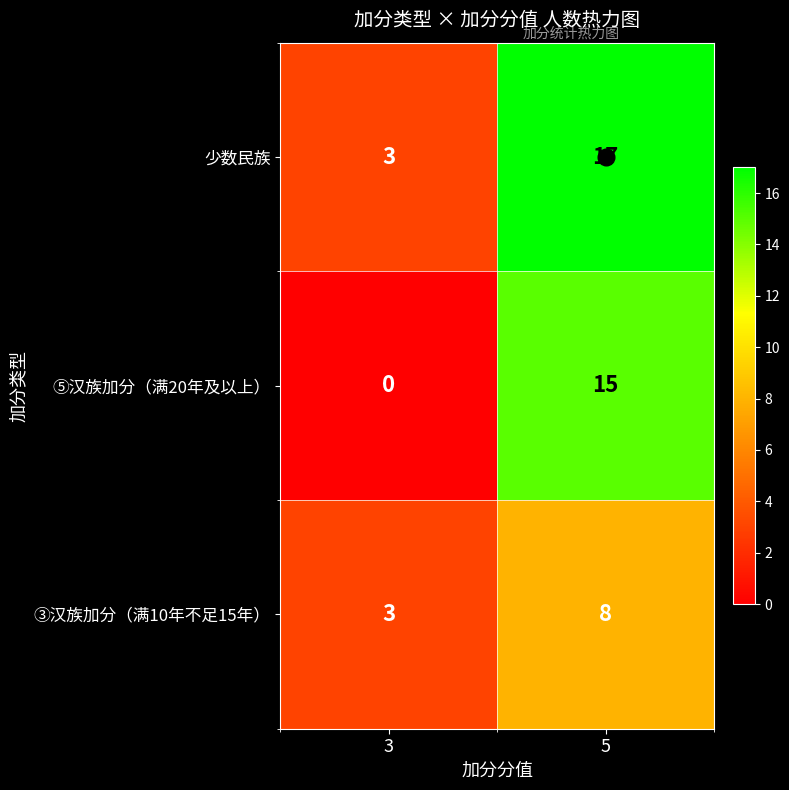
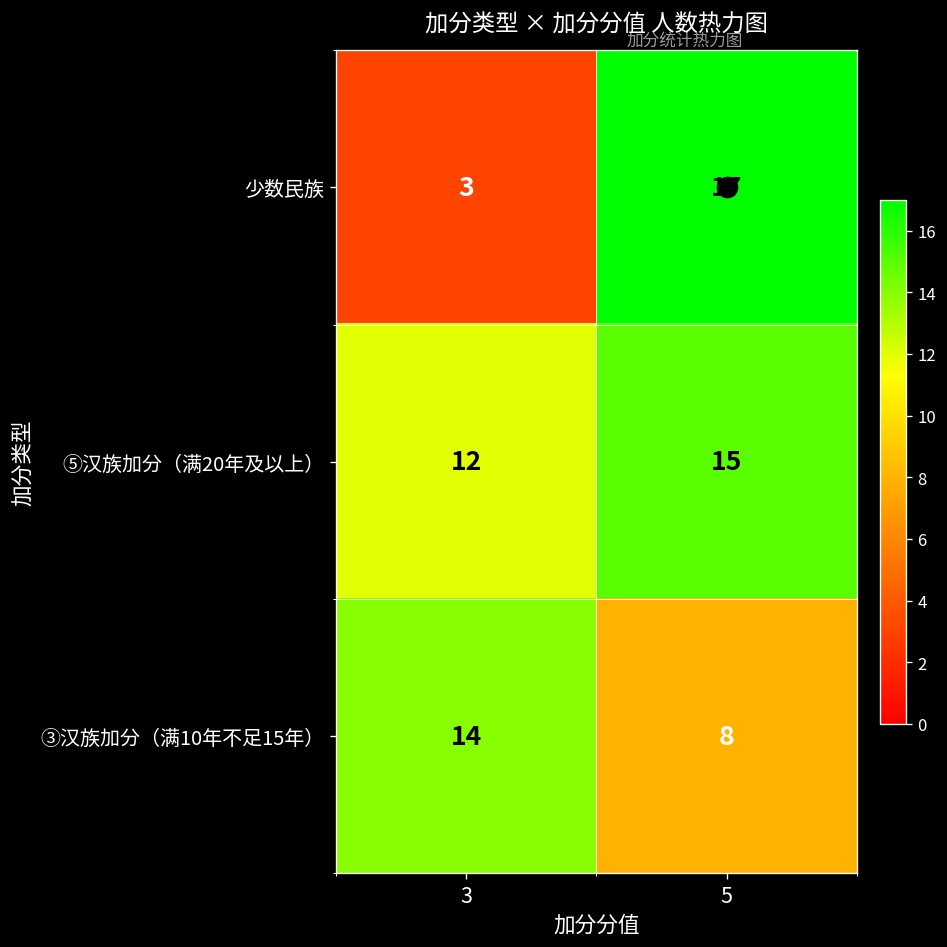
  {
    "少数民族": {
      "3": 3
    },
    "⑤汉族加分（满20年及以上）": {
-     "3": 0,
+     "3": 12,
      "5": 15
    },
    "③汉族加分（满10年不足15年）": {
-     "3": 3,
+     "3": 14,
      "5": 8
    }
  }
